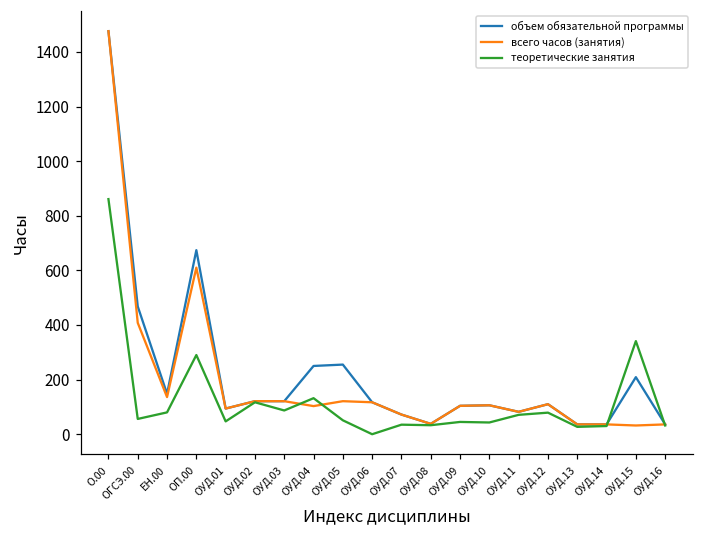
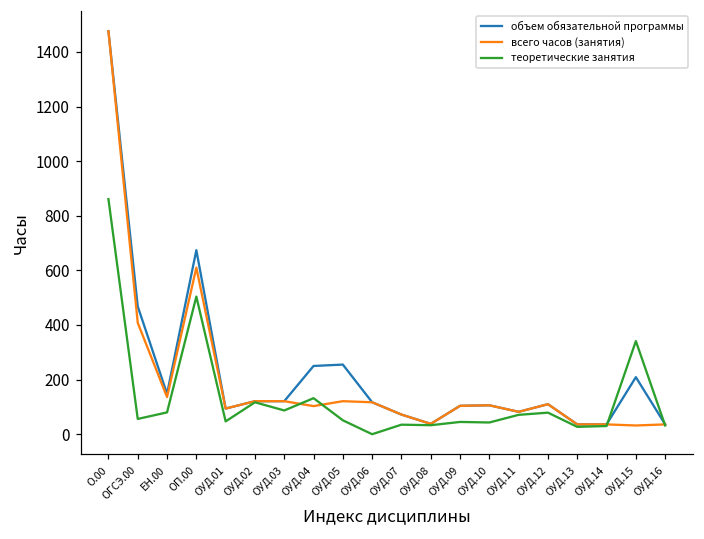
  {
    "объем обязательной программы": {
      "ОГСЭ.00": 470,
      "ЕН.00": 150,
      "ОП.00": 670,
      "ОУД.04": 250,
      "ОУД.05": 260,
      "ОУД.15": 210
    },
    "всего часов (занятия)": {
      "ОГСЭ.00": 410,
      "ЕН.00": 140,
      "ОП.00": 610,
      "ОУД.04": 100,
      "ОУД.05": 120,
      "ОУД.15": 30
    },
    "теоретические занятия": {
      "О.00": 860,
      "ОГСЭ.00": 60,
      "ЕН.00": 80,
-     "ОП.00": 290,
+     "ОП.00": 500,
      "ОУД.01": 50,
      "ОУД.03": 90,
      "ОУД.04": 130,
      "ОУД.05": 50,
      "ОУД.06": 0,
      "ОУД.07": 40,
      "ОУД.09": 50,
      "ОУД.10": 40,
      "ОУД.11": 70,
      "ОУД.12": 80,
      "ОУД.15": 340
    }
  }
